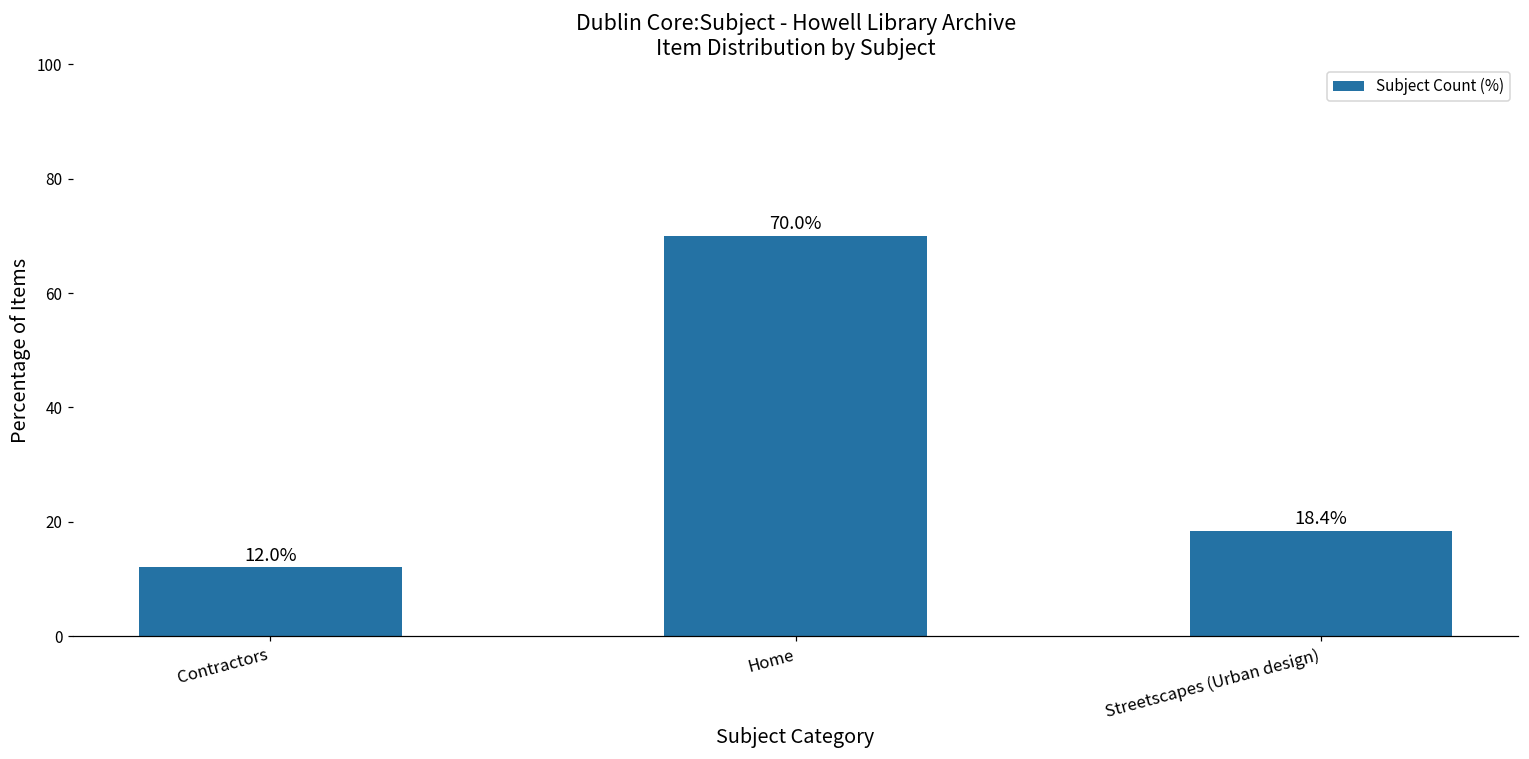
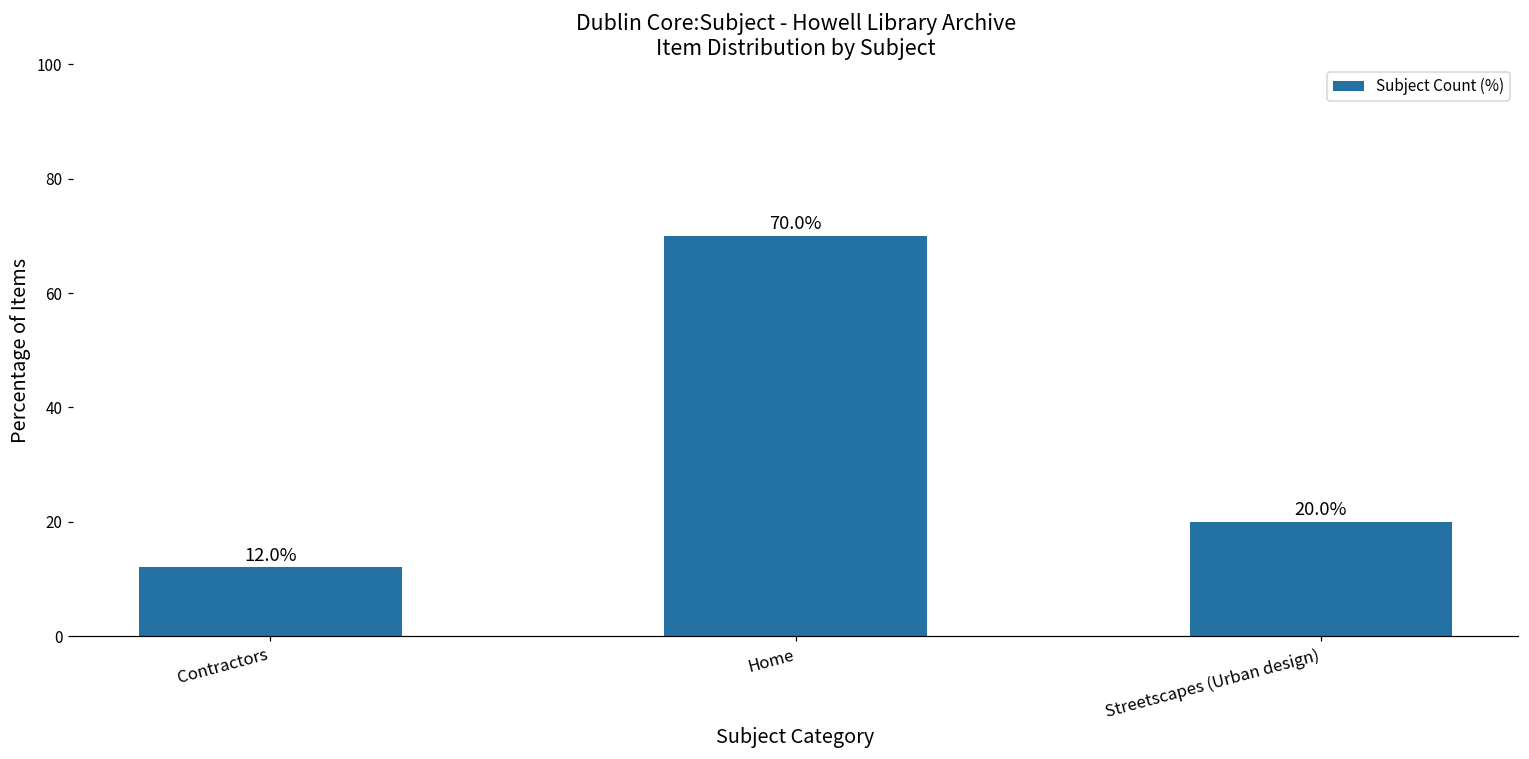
  {
    "Contractors": "12.0%",
    "Home": "70.0%",
-   "Streetscapes (Urban design)": "18.4%"
+   "Streetscapes (Urban design)": "20.0%"
  }
